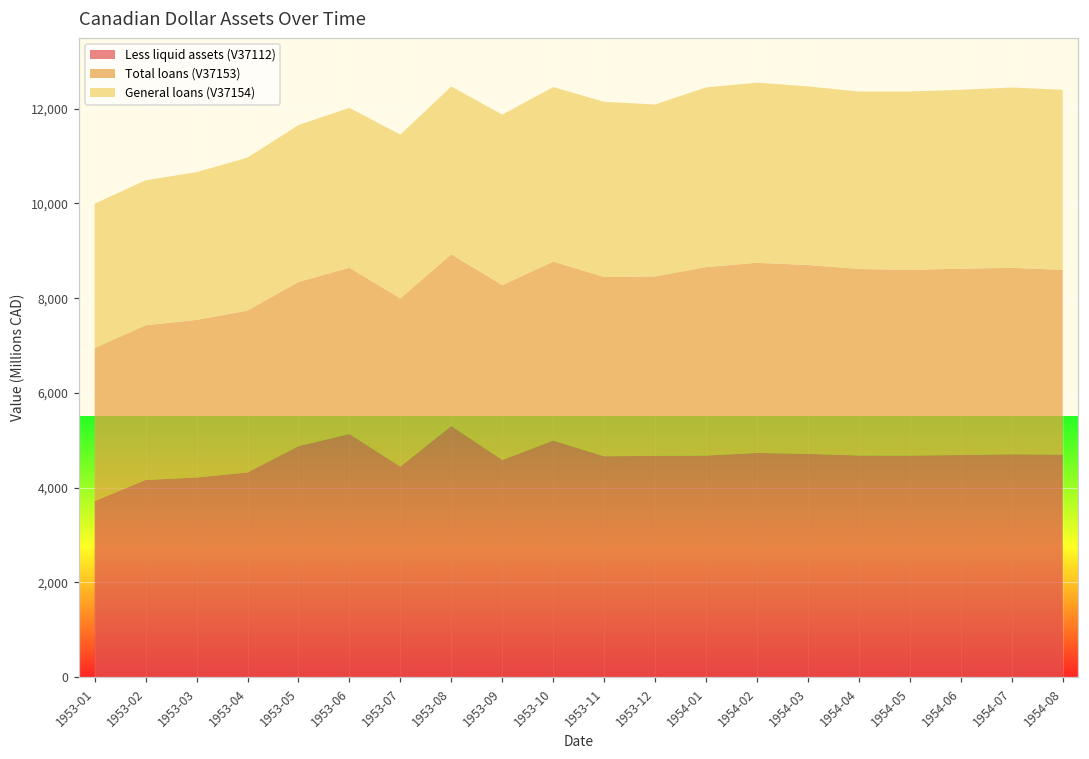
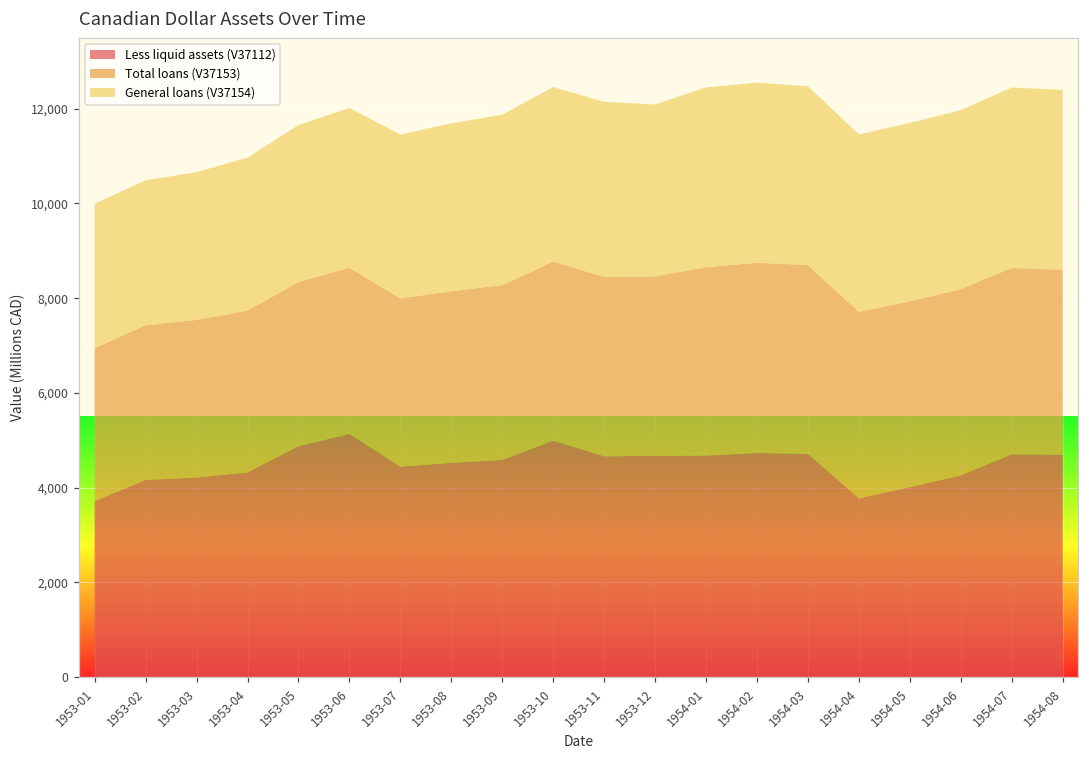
  {
    "Less liquid assets (V37112)": {
      "1953-01": "3,700",
      "1953-02": "4,200",
      "1953-03": "4,200",
      "1953-04": "4,300",
      "1953-05": "4,900",
      "1953-06": "5,100",
      "1953-07": "4,400",
-     "1953-08": "5,300",
+     "1953-08": "4,500",
      "1953-09": "4,600",
      "1953-10": "5,000",
      "1953-11": "4,700",
      "1953-12": "4,700",
      "1954-01": "4,700",
      "1954-02": "4,700",
      "1954-03": "4,700",
-     "1954-04": "4,700",
-     "1954-05": "4,700",
-     "1954-06": "4,700",
+     "1954-04": "3,800",
+     "1954-05": "4,000",
+     "1954-06": "4,300",
      "1954-07": "4,700",
      "1954-08": "4,700"
    }
  }
